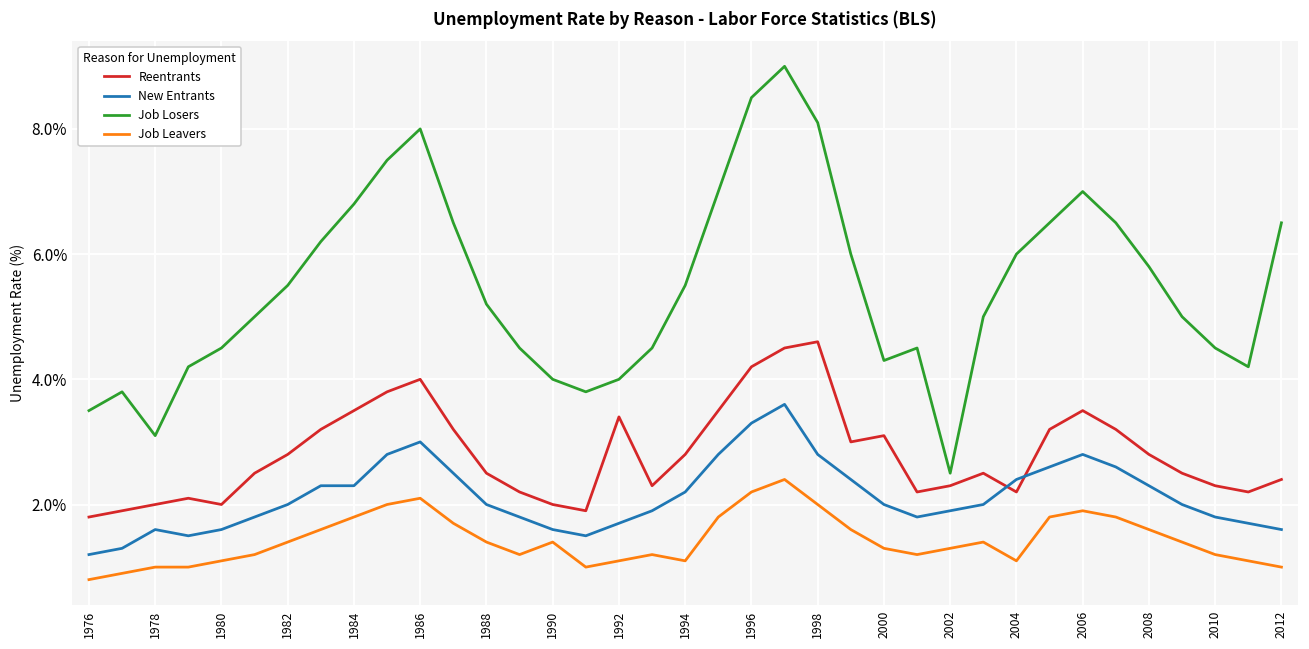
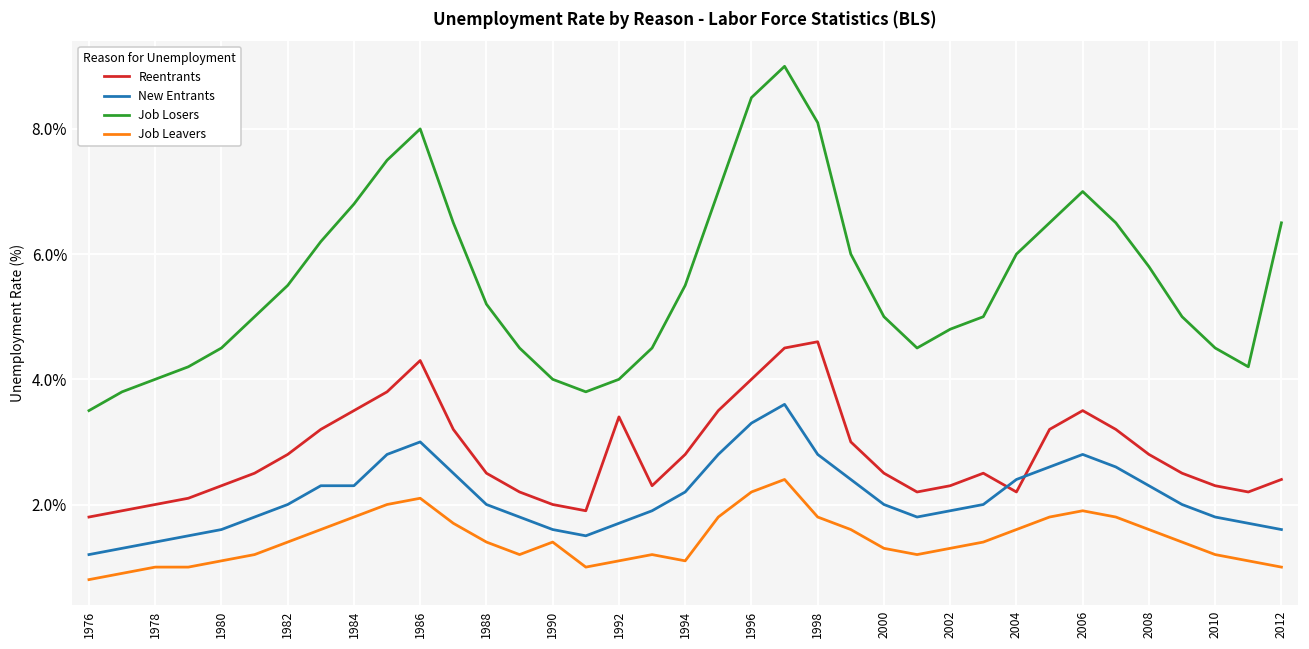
  {
    "Reentrants": {
      "1976": "1.8%",
      "1978": "2.0%",
-     "1980": "2.0%",
+     "1980": "2.3%",
      "1982": "2.8%",
      "1984": "3.5%",
-     "1986": "4.0%",
+     "1986": "4.3%",
      "1988": "2.5%",
      "1990": "2.0%",
      "1992": "3.4%",
      "1994": "2.8%",
-     "1996": "4.2%",
+     "1996": "4.0%",
      "1998": "4.6%",
-     "2000": "3.1%",
+     "2000": "2.5%",
      "2002": "2.3%",
      "2004": "2.2%",
      "2006": "3.5%",
      "2008": "2.8%",
      "2010": "2.3%",
      "2012": "2.4%"
    },
    "New Entrants": {
      "1976": "1.2%",
-     "1978": "1.6%",
+     "1978": "1.4%",
      "1980": "1.6%",
      "1982": "2.0%",
      "1984": "2.3%",
      "1986": "3.0%",
      "1988": "2.0%",
      "1990": "1.6%",
      "1992": "1.7%",
      "1994": "2.2%",
      "1996": "3.3%",
      "1998": "2.8%",
      "2000": "2.0%",
      "2002": "1.9%",
      "2004": "2.4%",
      "2006": "2.8%",
      "2008": "2.3%",
      "2010": "1.8%",
      "2012": "1.6%"
    },
    "Job Losers": {
      "1976": "3.5%",
-     "1978": "3.1%",
+     "1978": "4.0%",
      "1980": "4.5%",
      "1982": "5.5%",
      "1984": "6.8%",
      "1986": "8.0%",
      "1988": "5.2%",
      "1990": "4.0%",
      "1992": "4.0%",
      "1994": "5.5%",
      "1996": "8.5%",
      "1998": "8.1%",
-     "2000": "4.3%",
-     "2002": "2.5%",
+     "2000": "5.0%",
+     "2002": "4.8%",
      "2004": "6.0%",
      "2006": "7.0%",
      "2008": "5.8%",
      "2010": "4.5%",
      "2012": "6.5%"
    },
    "Job Leavers": {
      "1976": "0.8%",
      "1978": "1.0%",
      "1980": "1.1%",
      "1982": "1.4%",
      "1984": "1.8%",
      "1986": "2.1%",
      "1988": "1.4%",
      "1990": "1.4%",
      "1992": "1.1%",
      "1994": "1.1%",
      "1996": "2.2%",
-     "1998": "2.0%",
+     "1998": "1.8%",
      "2000": "1.3%",
      "2002": "1.3%",
-     "2004": "1.1%",
+     "2004": "1.6%",
      "2006": "1.9%",
      "2008": "1.6%",
      "2010": "1.2%",
      "2012": "1.0%"
    }
  }
